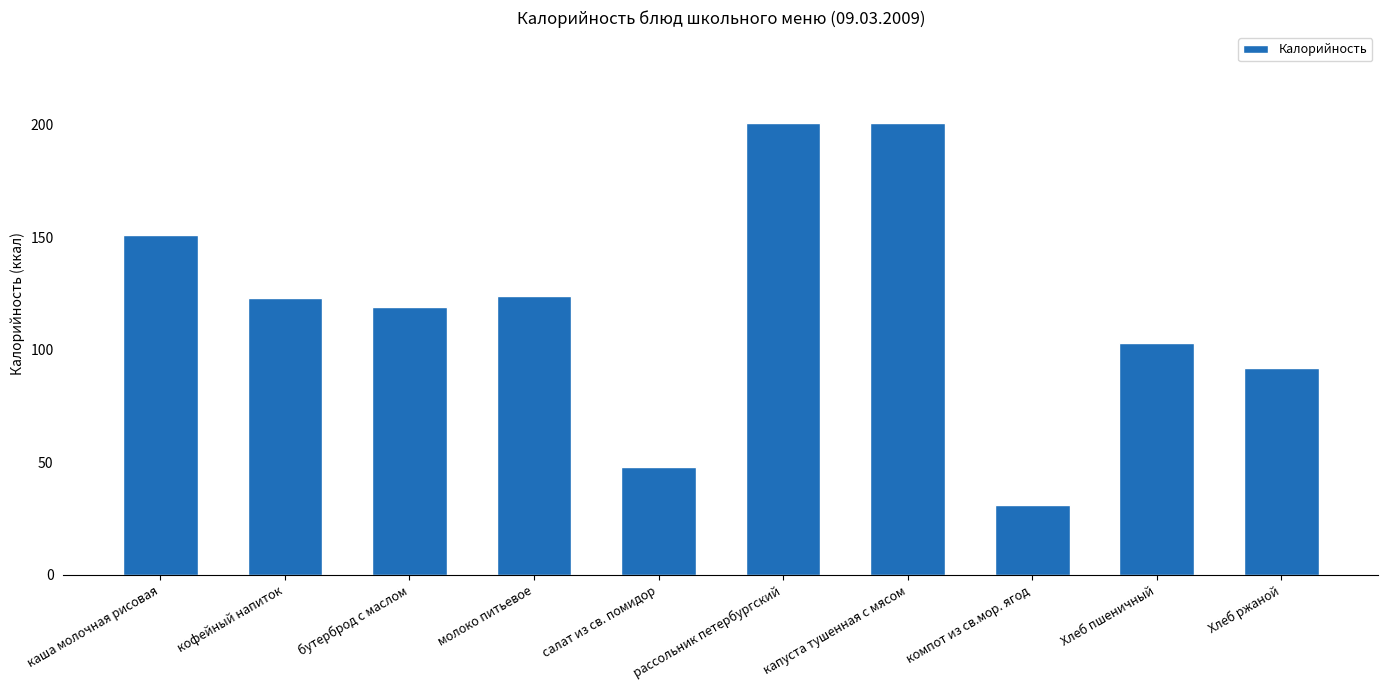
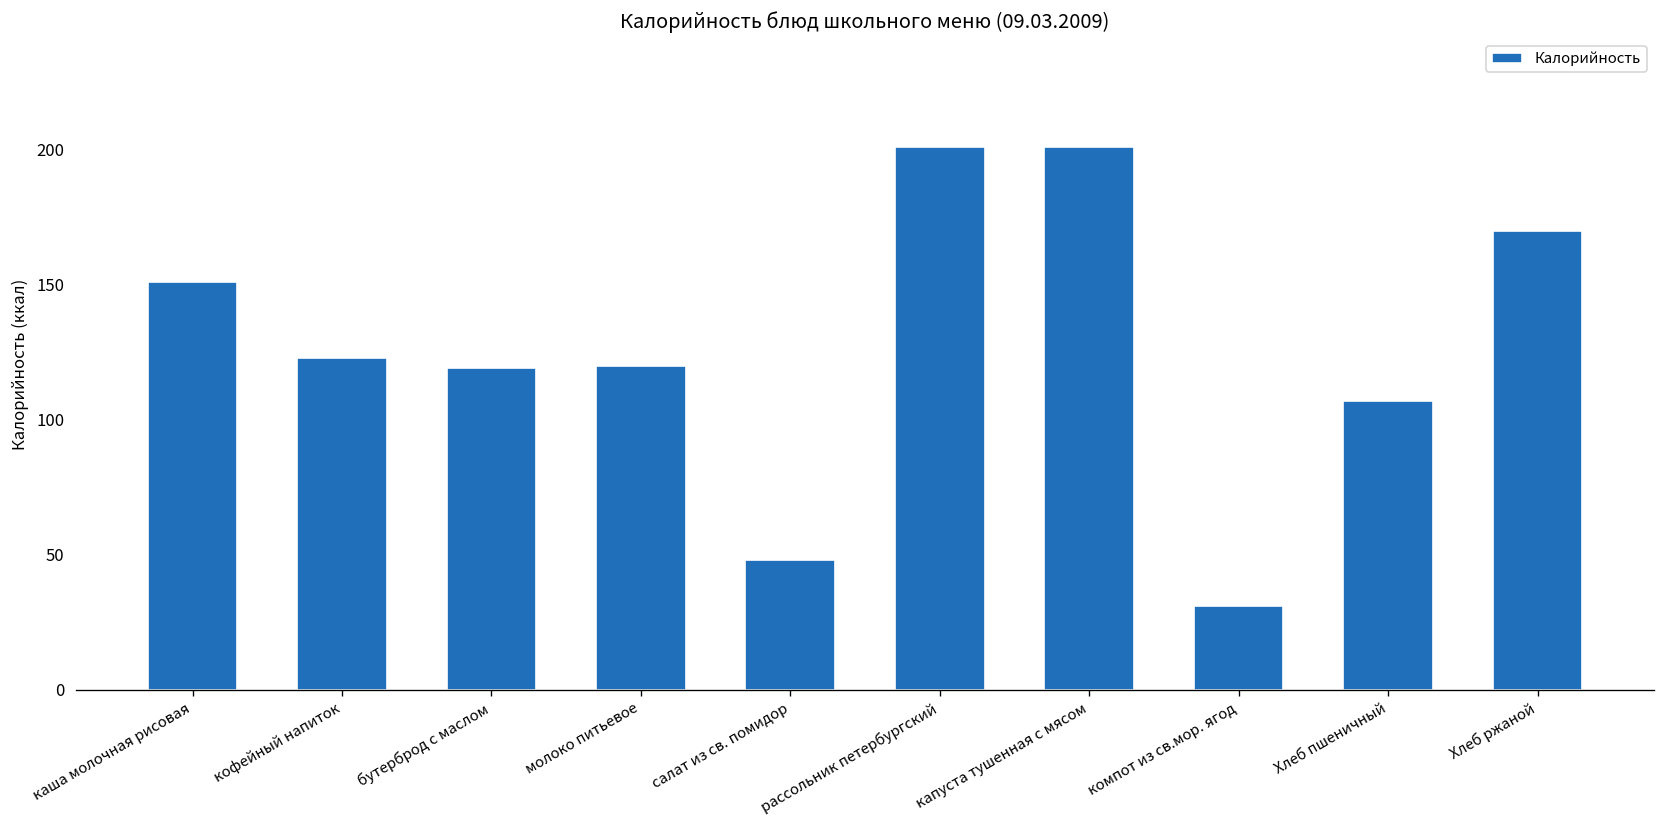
  {
    "каша молочная рисовая": 151,
    "кофейный напиток": 123,
    "бутерброд с маслом": 119,
-   "молоко питьевое": 124,
+   "молоко питьевое": 120,
    "салат из св. помидор": 48,
    "рассольник петербургский": 201,
    "капуста тушенная с мясом": 201,
    "компот из св.мор. ягод": 31,
-   "Хлеб пшеничный": 103,
-   "Хлеб ржаной": 92
+   "Хлеб пшеничный": 107,
+   "Хлеб ржаной": 170
  }
